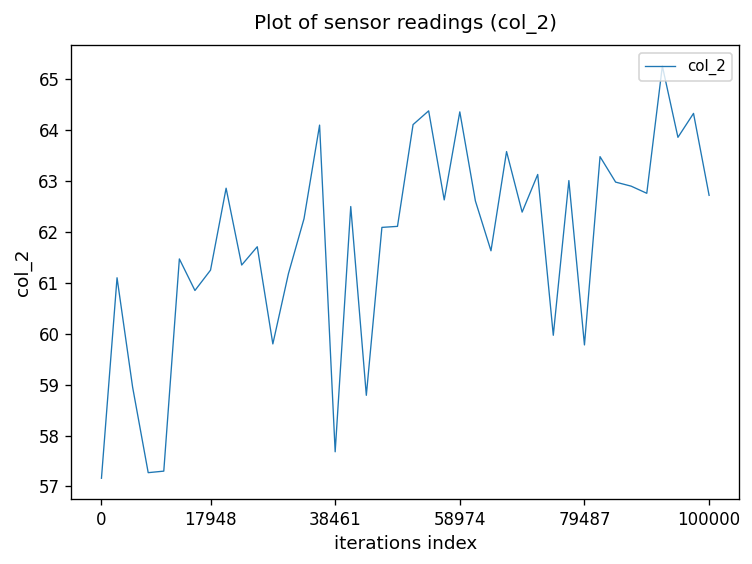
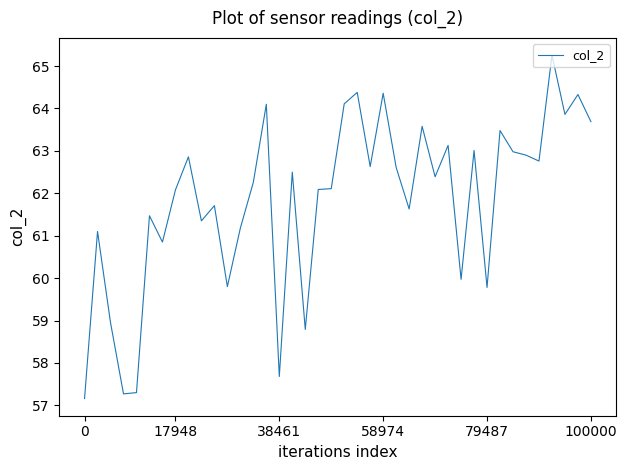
  {
    "0": 57.2,
-   "17948": 61.3,
+   "17948": 62.1,
    "38461": 57.7,
    "58974": 64.4,
    "79487": 59.8,
-   "100000": 62.7
+   "100000": 63.7
  }
